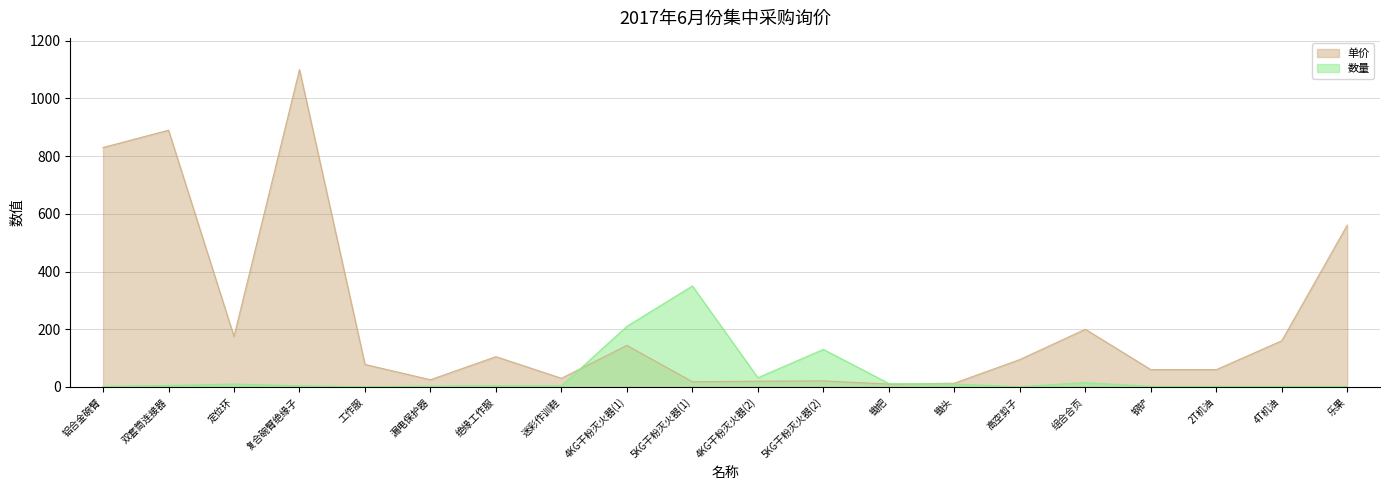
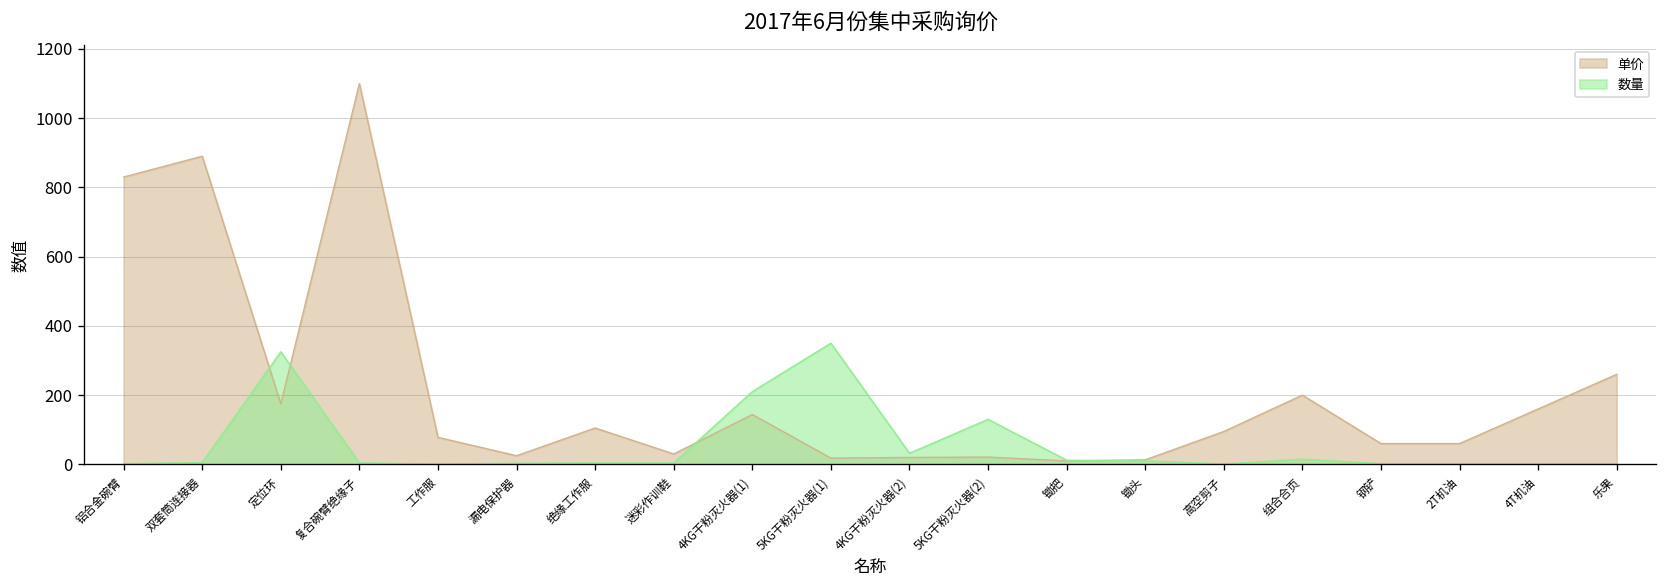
  {
    "单价": {
      "铝合金碗臂": 830,
      "双套筒连接器": 890,
      "定位环": 180,
      "复合碗臂绝缘子": 1100,
      "工作服": 80,
      "漏电保护器": 30,
      "绝缘工作服": 110,
      "迷彩作训鞋": 30,
      "4KG干粉灭火器(1)": 140,
      "5KG干粉灭火器(1)": 20,
      "4KG干粉灭火器(2)": 20,
      "5KG干粉灭火器(2)": 20,
      "高空剪子": 100,
      "组合合页": 200,
      "钢铲": 60,
      "2T机油": 60,
      "4T机油": 160,
-     "乐果": 560
+     "乐果": 260
    },
    "数量": {
      "铝合金碗臂": 0,
      "双套筒连接器": 10,
-     "定位环": 10,
+     "定位环": 330,
      "复合碗臂绝缘子": 0,
      "工作服": 0,
      "漏电保护器": 0,
      "绝缘工作服": 0,
      "迷彩作训鞋": 0,
      "4KG干粉灭火器(1)": 210,
      "5KG干粉灭火器(1)": 350,
      "4KG干粉灭火器(2)": 30,
      "5KG干粉灭火器(2)": 130,
      "高空剪子": 0,
      "组合合页": 20,
      "钢铲": 0,
      "2T机油": 0,
      "4T机油": 0,
      "乐果": 0
    }
  }
